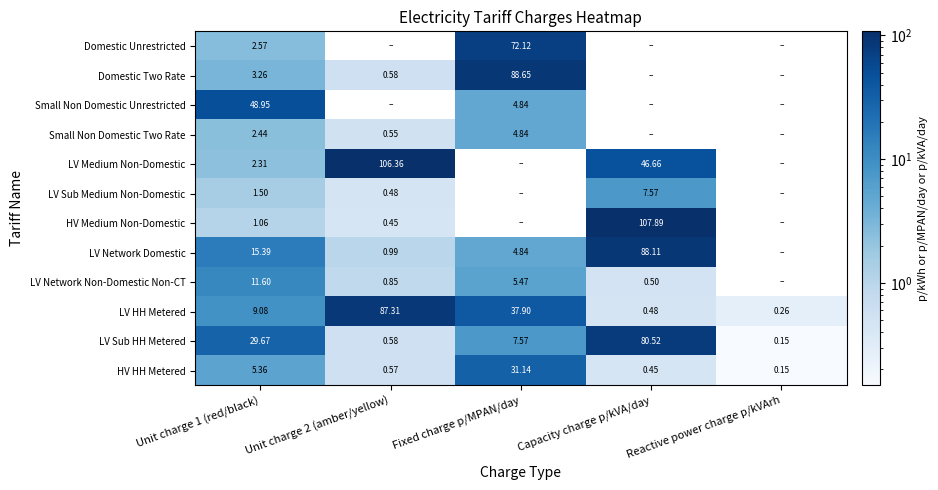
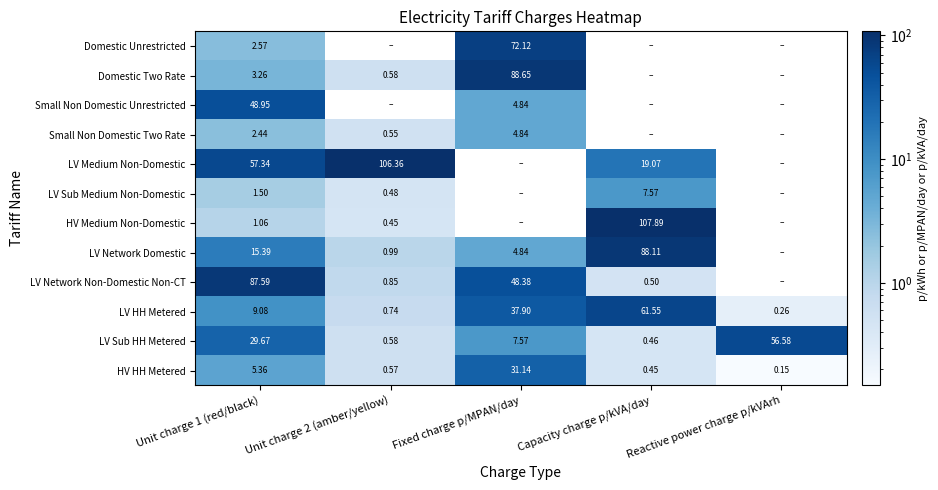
  {
    "Domestic Unrestricted": {
      "Unit charge 1 (red/black)": 2.57,
      "Fixed charge p/MPAN/day": 72.12
    },
    "Domestic Two Rate": {
      "Unit charge 1 (red/black)": 3.26,
      "Unit charge 2 (amber/yellow)": 0.58,
      "Fixed charge p/MPAN/day": 88.65
    },
    "Small Non Domestic Unrestricted": {
      "Unit charge 1 (red/black)": 48.95,
      "Fixed charge p/MPAN/day": 4.84
    },
    "Small Non Domestic Two Rate": {
      "Unit charge 1 (red/black)": 2.44,
      "Unit charge 2 (amber/yellow)": 0.55,
      "Fixed charge p/MPAN/day": 4.84
    },
    "LV Medium Non-Domestic": {
-     "Unit charge 1 (red/black)": 2.31,
+     "Unit charge 1 (red/black)": 57.34,
      "Unit charge 2 (amber/yellow)": 106.36,
-     "Capacity charge p/kVA/day": 46.66
+     "Capacity charge p/kVA/day": 19.07
    },
    "LV Sub Medium Non-Domestic": {
      "Unit charge 1 (red/black)": 1.50,
      "Unit charge 2 (amber/yellow)": 0.48,
      "Capacity charge p/kVA/day": 7.57
    },
    "HV Medium Non-Domestic": {
      "Unit charge 1 (red/black)": 1.06,
      "Unit charge 2 (amber/yellow)": 0.45,
      "Capacity charge p/kVA/day": 107.89
    },
    "LV Network Domestic": {
      "Unit charge 1 (red/black)": 15.39,
      "Unit charge 2 (amber/yellow)": 0.99,
      "Fixed charge p/MPAN/day": 4.84,
      "Capacity charge p/kVA/day": 88.11
    },
    "LV Network Non-Domestic Non-CT": {
-     "Unit charge 1 (red/black)": 11.60,
+     "Unit charge 1 (red/black)": 87.59,
      "Unit charge 2 (amber/yellow)": 0.85,
-     "Fixed charge p/MPAN/day": 5.47,
+     "Fixed charge p/MPAN/day": 48.38,
      "Capacity charge p/kVA/day": 0.50
    },
    "LV HH Metered": {
      "Unit charge 1 (red/black)": 9.08,
-     "Unit charge 2 (amber/yellow)": 87.31,
+     "Unit charge 2 (amber/yellow)": 0.74,
      "Fixed charge p/MPAN/day": 37.90,
-     "Capacity charge p/kVA/day": 0.48,
+     "Capacity charge p/kVA/day": 61.55,
      "Reactive power charge p/kVArh": 0.26
    },
    "LV Sub HH Metered": {
      "Unit charge 1 (red/black)": 29.67,
      "Unit charge 2 (amber/yellow)": 0.58,
      "Fixed charge p/MPAN/day": 7.57,
-     "Capacity charge p/kVA/day": 80.52,
-     "Reactive power charge p/kVArh": 0.15
+     "Capacity charge p/kVA/day": 0.46,
+     "Reactive power charge p/kVArh": 56.58
    },
    "HV HH Metered": {
      "Unit charge 1 (red/black)": 5.36,
      "Unit charge 2 (amber/yellow)": 0.57,
      "Fixed charge p/MPAN/day": 31.14,
      "Capacity charge p/kVA/day": 0.45,
      "Reactive power charge p/kVArh": 0.15
    }
  }
